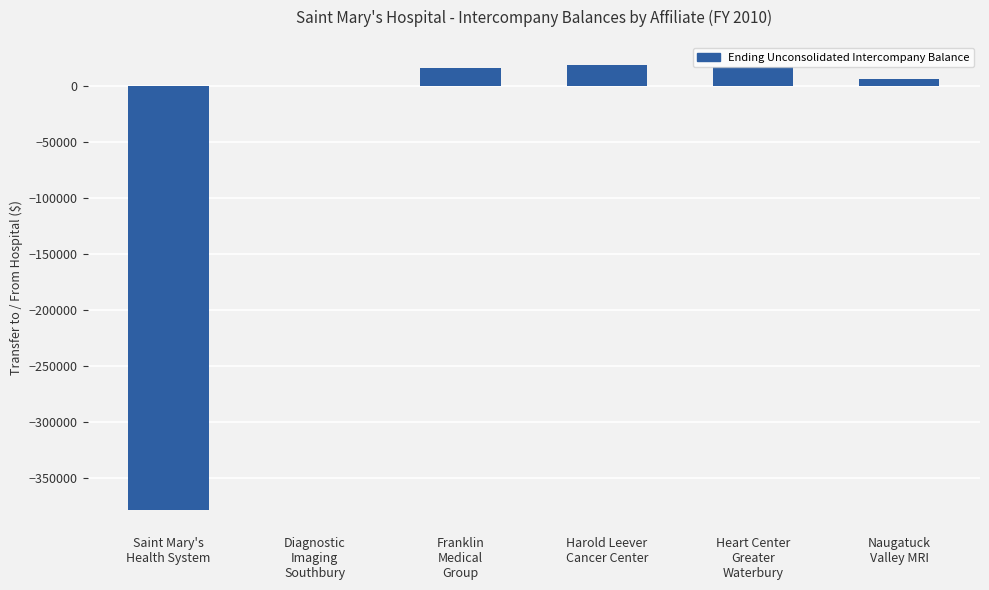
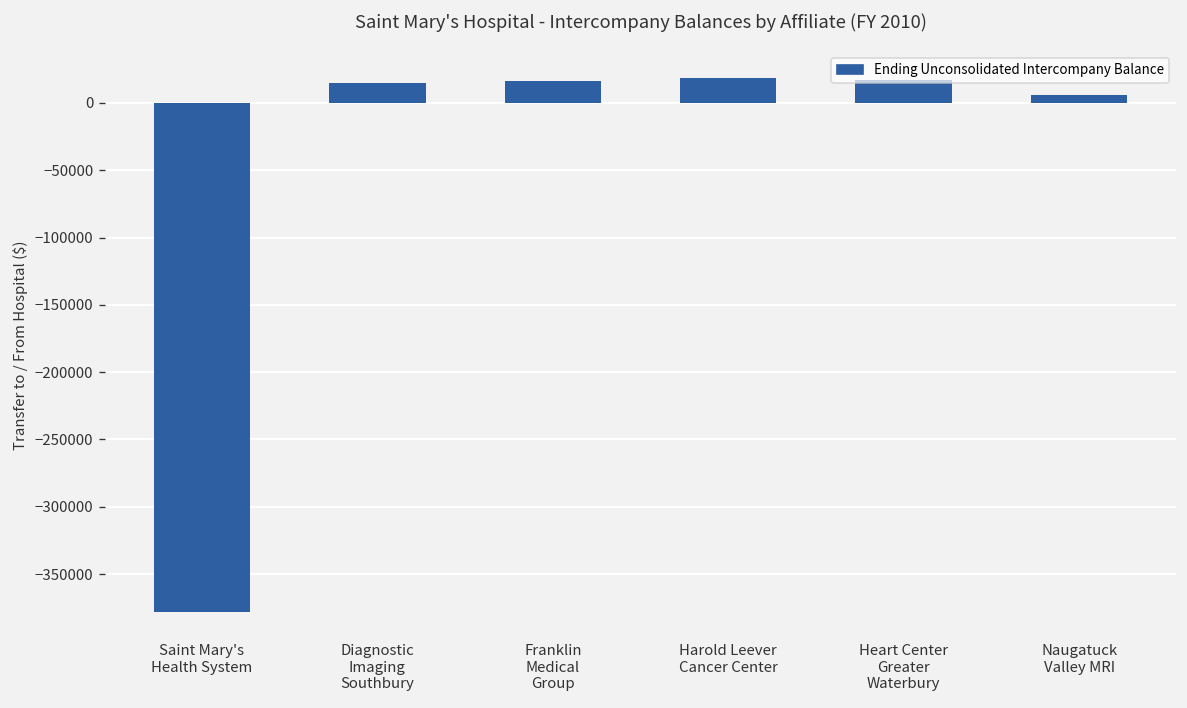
  {
    "Saint Mary's Health System": -378000,
-   "Diagnostic Imaging Southbury": 0,
+   "Diagnostic Imaging Southbury": 15000,
    "Franklin Medical Group": 16000,
    "Harold Leever Cancer Center": 19000,
    "Naugatuck Valley MRI": 6000
  }
